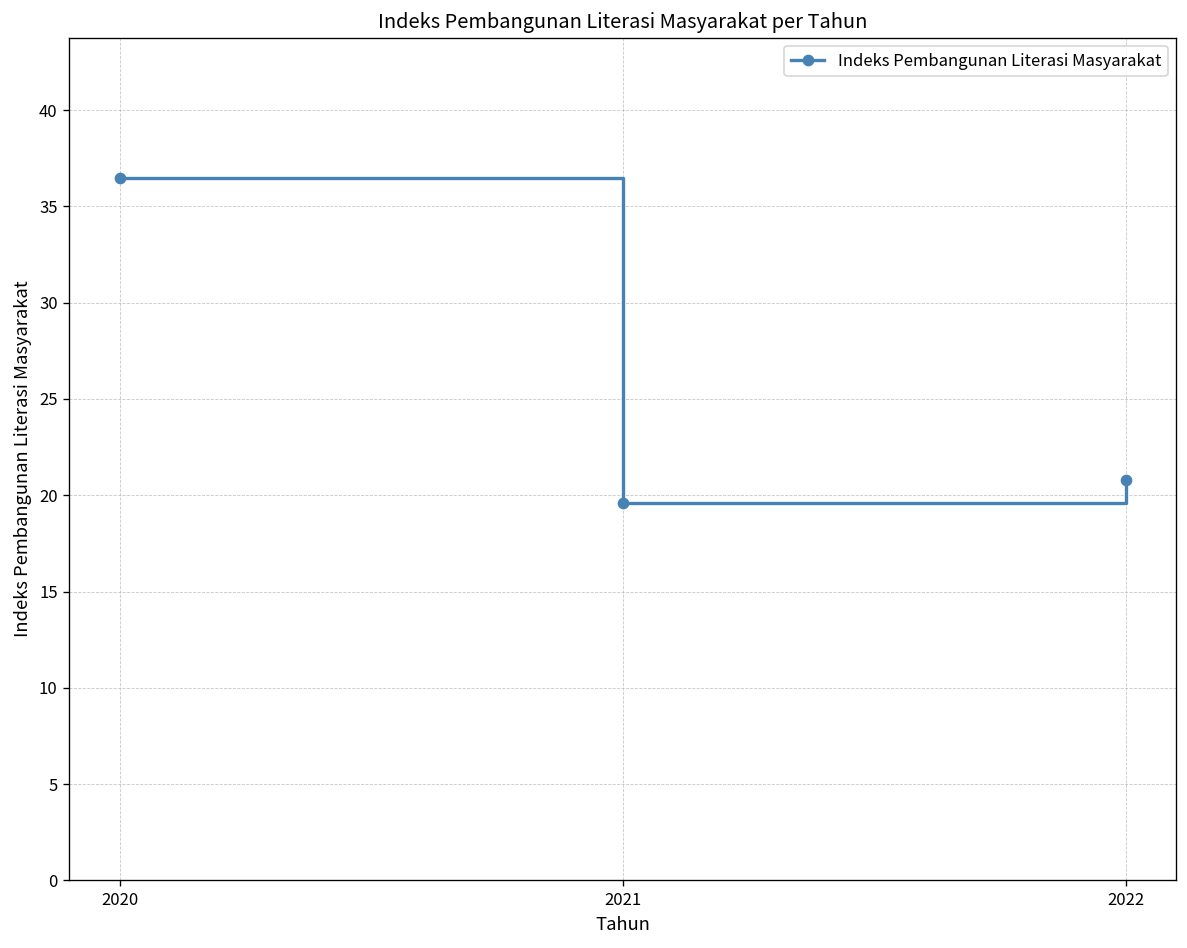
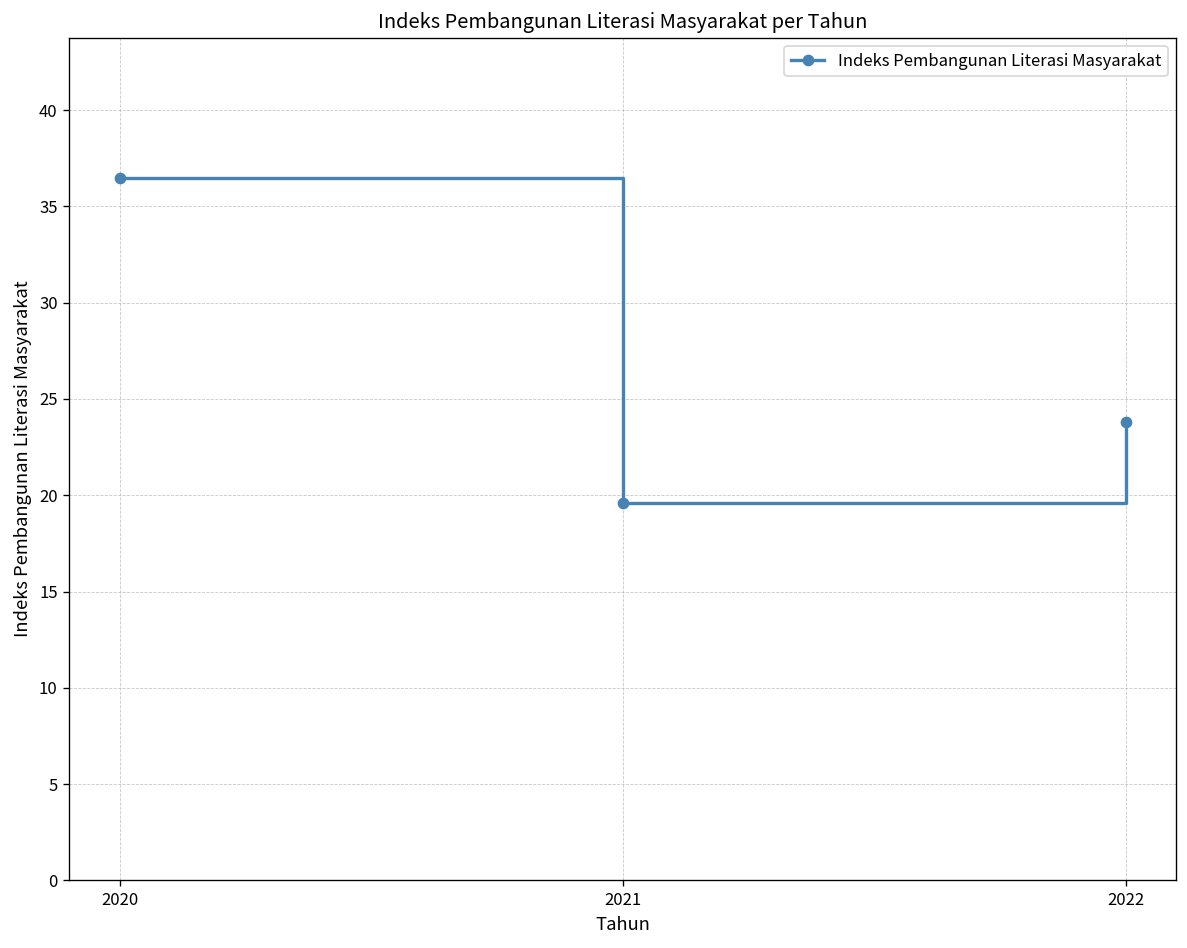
  {
    "2020": 36.5,
    "2021": 19.6,
-   "2022": 20.8
+   "2022": 23.8
  }
